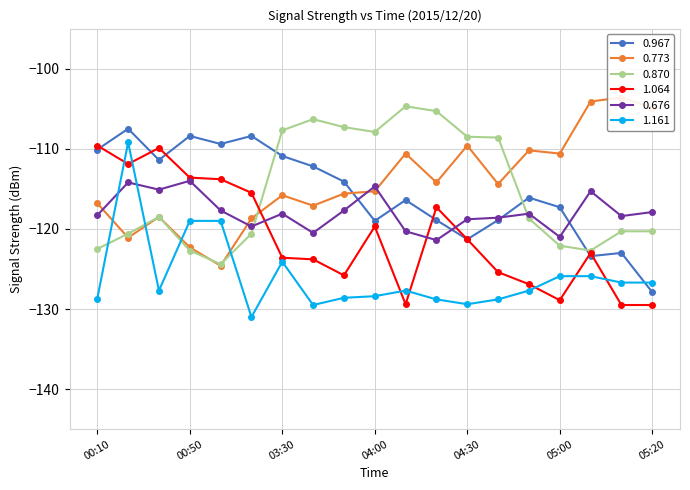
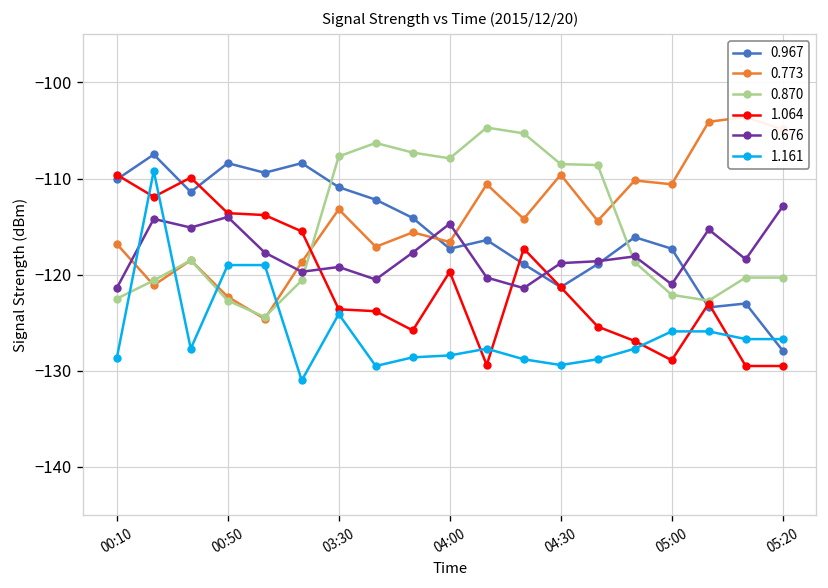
  {
    "0.967": {
      "00:10": -110,
      "00:50": -108,
      "03:30": -111,
-     "04:00": -119,
+     "04:00": -117,
      "05:00": -117,
      "05:20": -128
    },
    "0.773": {
      "00:10": -117,
      "00:50": -122,
-     "03:30": -116,
-     "04:00": -115,
+     "03:30": -113,
+     "04:00": -117,
      "04:30": -110,
      "05:00": -111
    },
    "0.870": {
      "00:10": -123,
      "00:50": -123,
      "03:30": -108,
      "04:00": -108,
      "04:30": -109,
      "05:00": -122,
      "05:20": -120
    },
    "1.064": {
      "00:10": -110,
      "00:50": -114,
      "03:30": -124,
      "04:00": -120,
      "05:00": -129,
      "05:20": -130
    },
    "0.676": {
-     "00:10": -118,
+     "00:10": -121,
      "00:50": -114,
-     "03:30": -118,
+     "03:30": -119,
      "04:00": -115,
      "04:30": -119,
      "05:00": -121,
-     "05:20": -118
+     "05:20": -113
    },
    "1.161": {
      "00:10": -129,
      "00:50": -119,
      "03:30": -124,
      "04:00": -128,
      "04:30": -129,
      "05:00": -126,
      "05:20": -127
    }
  }
